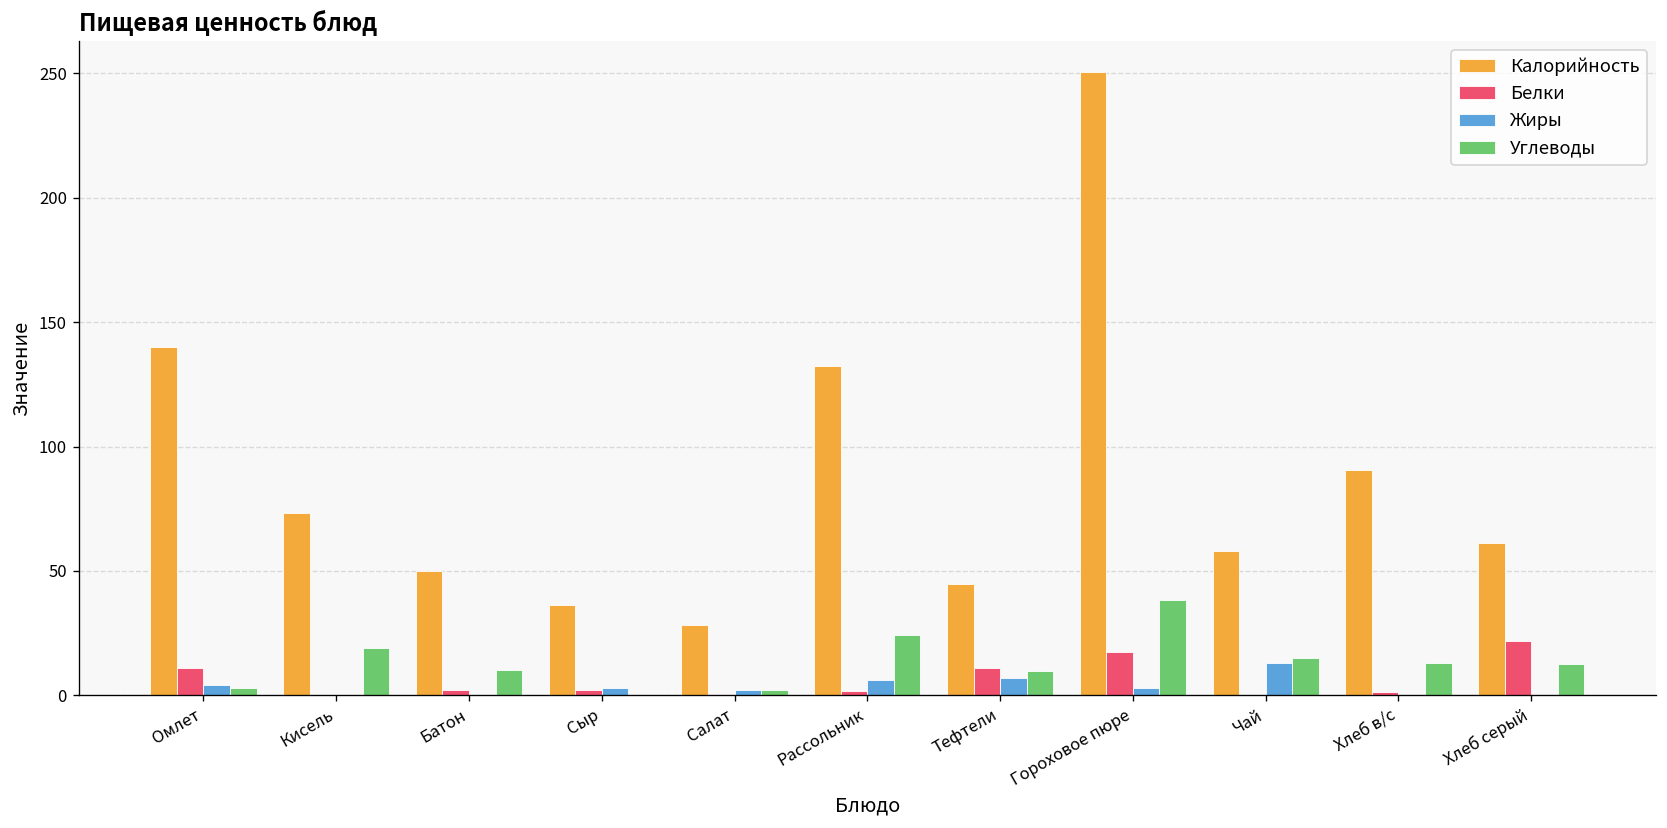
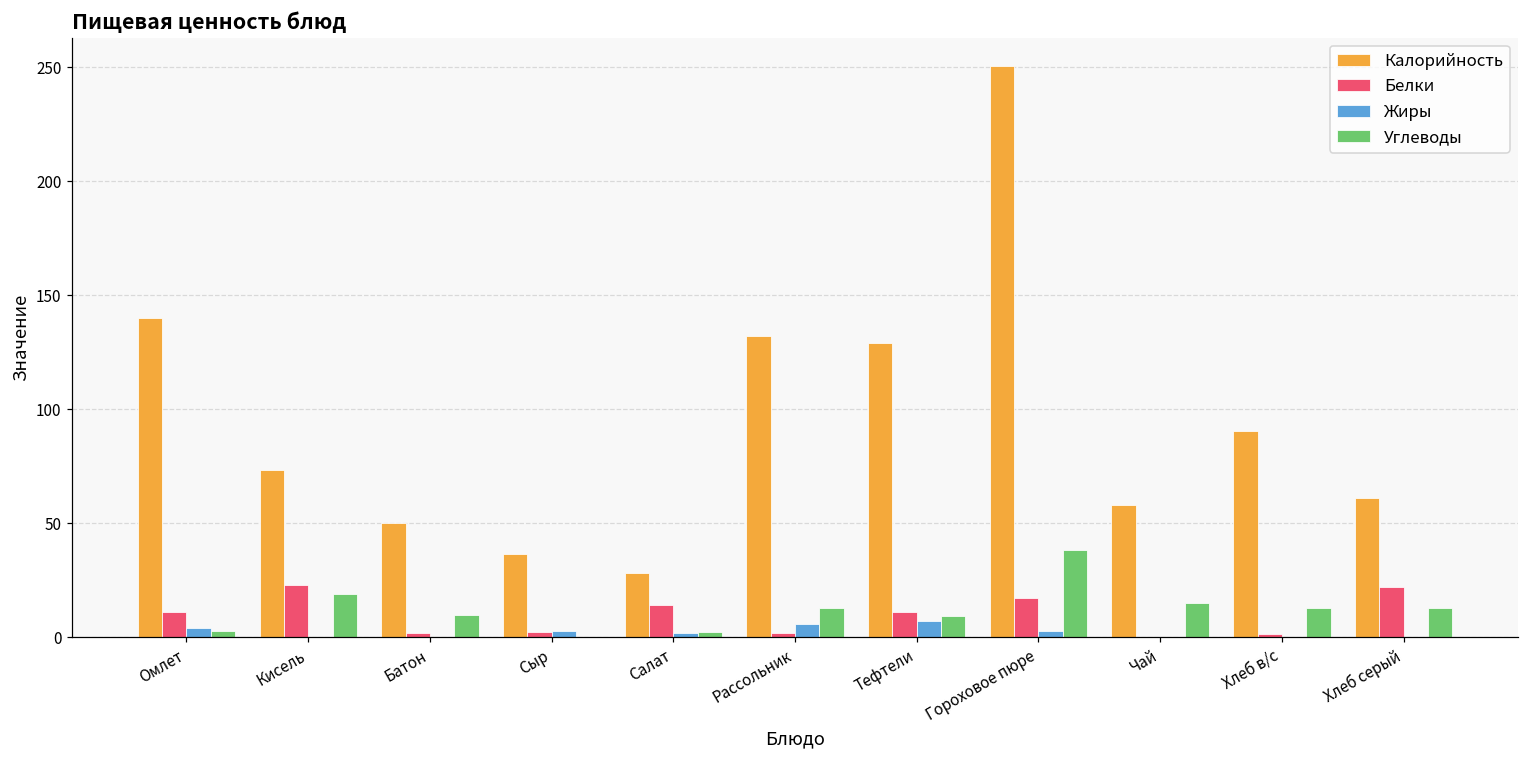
  {
    "Калорийность": {
      "Омлет": 140,
      "Кисель": 73,
      "Батон": 50,
      "Сыр": 36,
      "Салат": 28,
      "Рассольник": 132,
-     "Тефтели": 45,
+     "Тефтели": 129,
      "Гороховое пюре": 250,
      "Чай": 58,
      "Хлеб в/с": 91,
      "Хлеб серый": 61
    },
    "Белки": {
      "Омлет": 11,
-     "Кисель": 0,
+     "Кисель": 23,
      "Батон": 2,
      "Сыр": 2,
-     "Салат": 0,
+     "Салат": 14,
      "Рассольник": 2,
      "Тефтели": 11,
      "Гороховое пюре": 17,
      "Хлеб в/с": 1,
      "Хлеб серый": 22
    },
    "Жиры": {
      "Омлет": 4,
      "Кисель": 0,
      "Батон": 0,
      "Сыр": 3,
      "Салат": 2,
      "Рассольник": 6,
      "Тефтели": 7,
      "Гороховое пюре": 3,
-     "Чай": 13
+     "Чай": 0
    },
    "Углеводы": {
      "Омлет": 3,
      "Кисель": 19,
      "Батон": 10,
      "Сыр": 0,
      "Салат": 2,
-     "Рассольник": 24,
+     "Рассольник": 13,
      "Тефтели": 10,
      "Гороховое пюре": 38,
      "Чай": 15,
      "Хлеб в/с": 13,
      "Хлеб серый": 13
    }
  }
